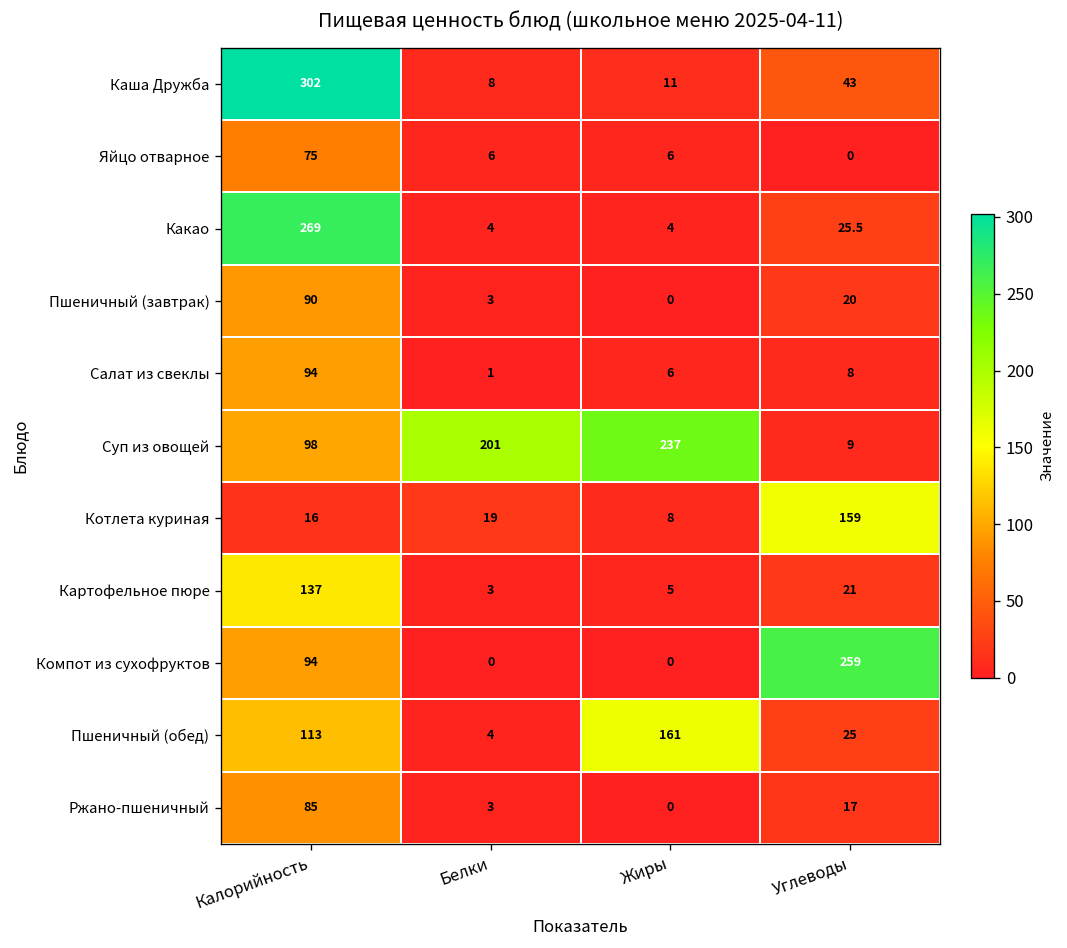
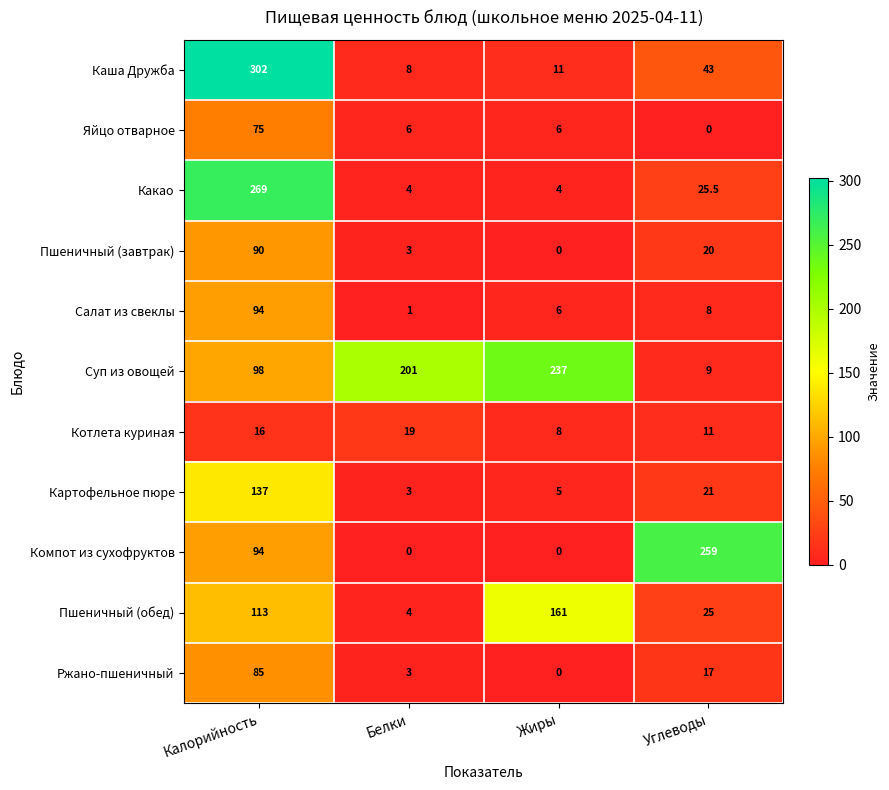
  {
    "Каша Дружба": {
      "Калорийность": 302,
      "Белки": 8,
      "Жиры": 11,
      "Углеводы": 43
    },
    "Яйцо отварное": {
      "Калорийность": 75,
      "Белки": 6,
      "Жиры": 6,
      "Углеводы": 0
    },
    "Какао": {
      "Калорийность": 269,
      "Белки": 4,
      "Жиры": 4,
      "Углеводы": 25.5
    },
    "Пшеничный (завтрак)": {
      "Калорийность": 90,
      "Белки": 3,
      "Жиры": 0,
      "Углеводы": 20
    },
    "Салат из свеклы": {
      "Калорийность": 94,
      "Белки": 1,
      "Жиры": 6,
      "Углеводы": 8
    },
    "Суп из овощей": {
      "Калорийность": 98,
      "Белки": 201,
      "Жиры": 237,
      "Углеводы": 9
    },
    "Котлета куриная": {
      "Калорийность": 16,
      "Белки": 19,
      "Жиры": 8,
-     "Углеводы": 159
+     "Углеводы": 11
    },
    "Картофельное пюре": {
      "Калорийность": 137,
      "Белки": 3,
      "Жиры": 5,
      "Углеводы": 21
    },
    "Компот из сухофруктов": {
      "Калорийность": 94,
      "Белки": 0,
      "Жиры": 0,
      "Углеводы": 259
    },
    "Пшеничный (обед)": {
      "Калорийность": 113,
      "Белки": 4,
      "Жиры": 161,
      "Углеводы": 25
    },
    "Ржано-пшеничный": {
      "Калорийность": 85,
      "Белки": 3,
      "Жиры": 0,
      "Углеводы": 17
    }
  }
